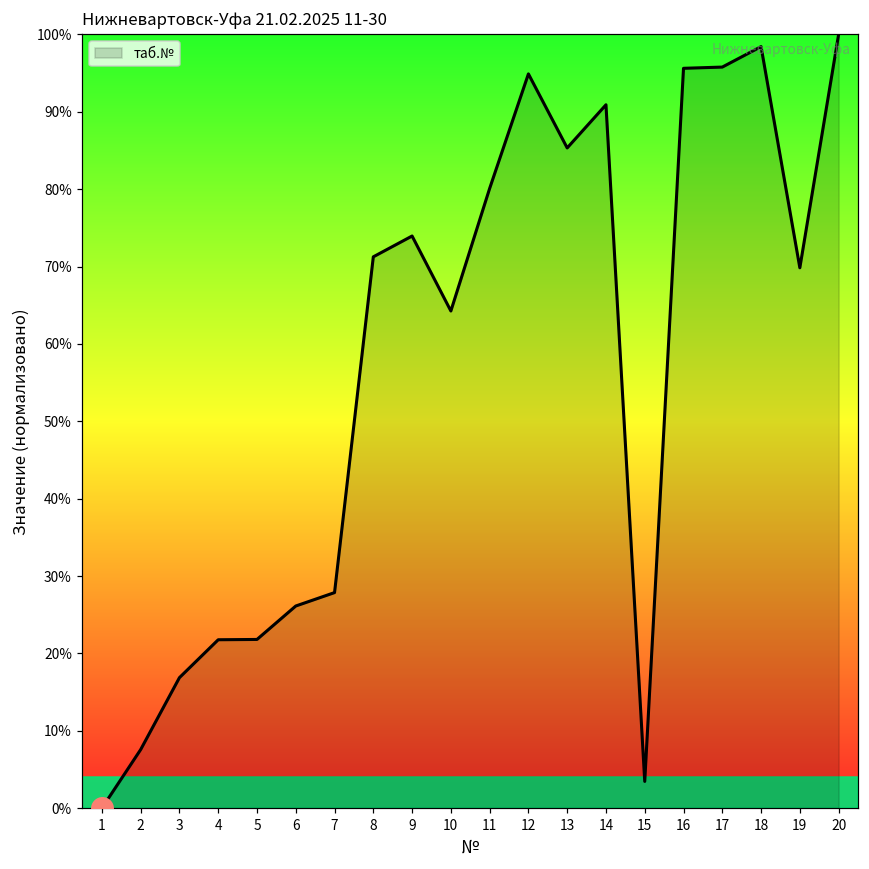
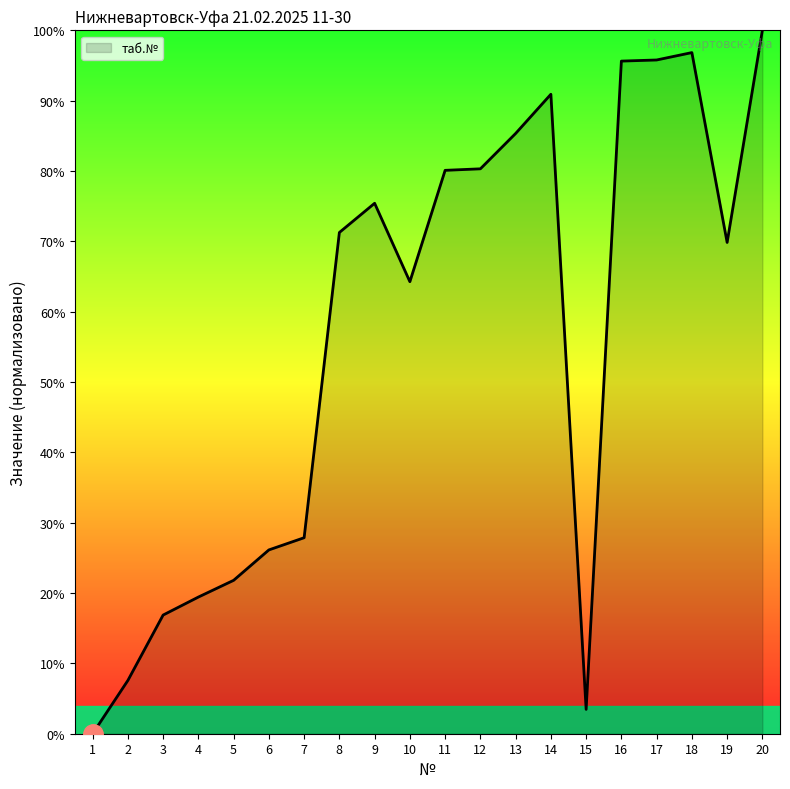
  {
    "таб.№": {
      "2": "8%",
      "3": "17%",
-     "4": "22%",
+     "4": "19%",
      "5": "22%",
      "6": "26%",
      "7": "28%",
      "8": "71%",
-     "9": "74%",
+     "9": "75%",
      "10": "64%",
      "11": "80%",
-     "12": "95%",
+     "12": "80%",
      "13": "85%",
      "14": "91%",
      "16": "96%",
      "17": "96%",
-     "18": "98%",
+     "18": "97%",
      "19": "70%",
      "20": "100%"
    }
  }
